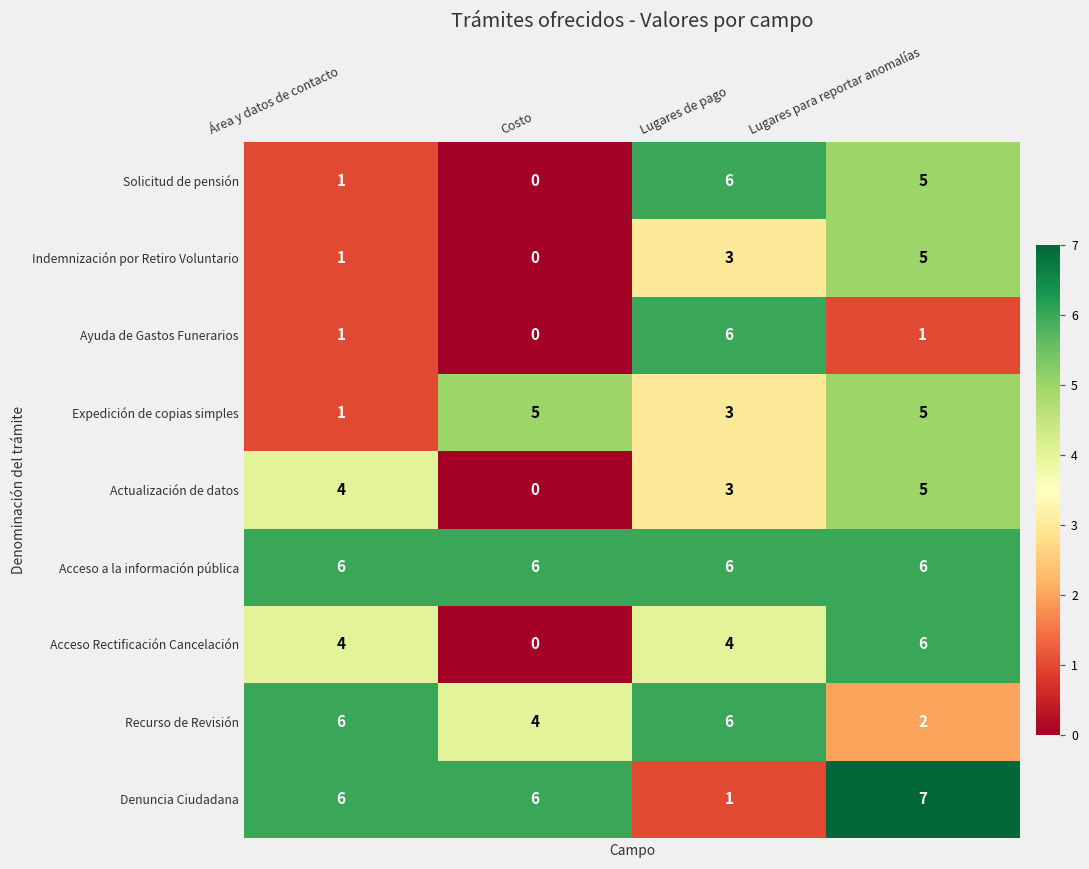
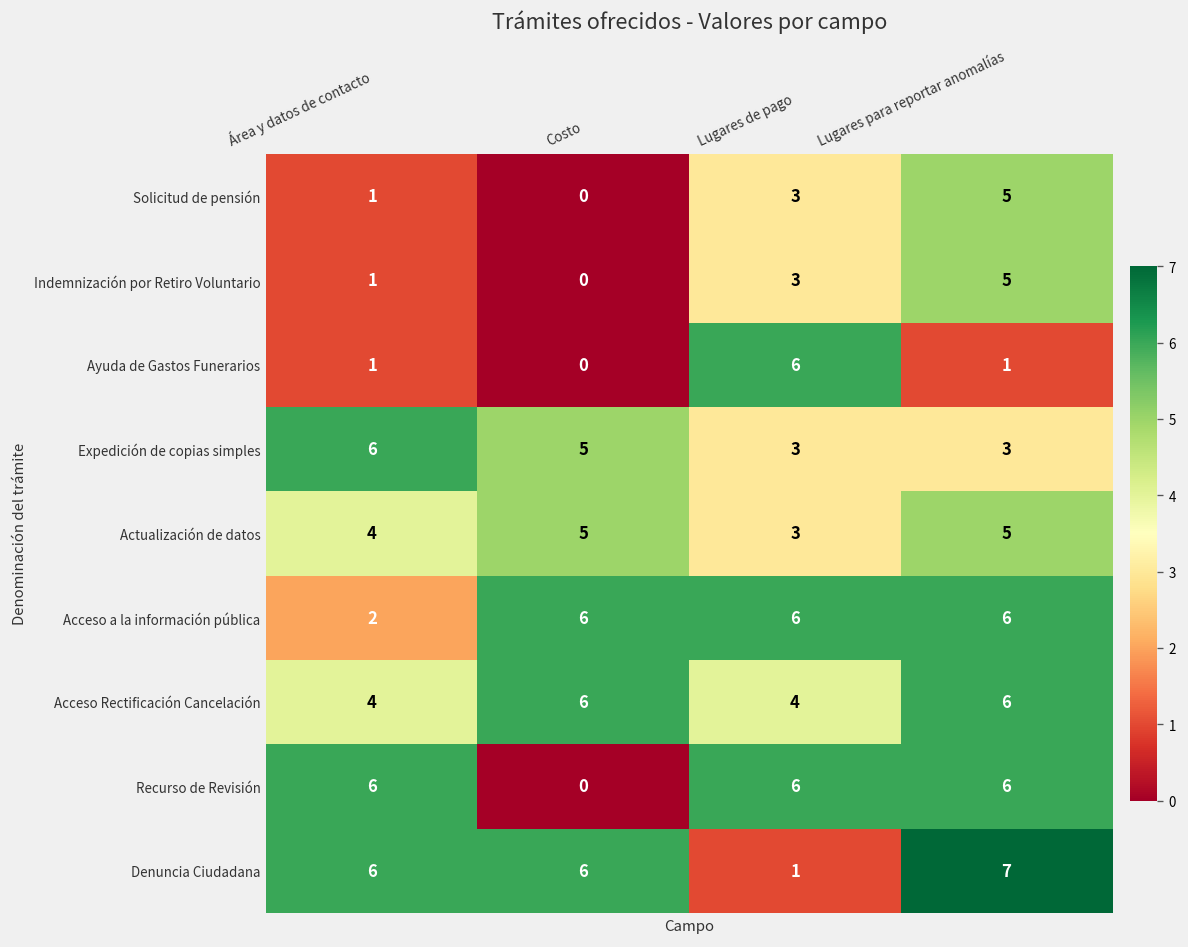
  {
    "Solicitud de pensión": {
      "Área y datos de contacto": 1,
      "Costo": 0,
-     "Lugares de pago": 6,
+     "Lugares de pago": 3,
      "Lugares para reportar anomalías": 5
    },
    "Indemnización por Retiro Voluntario": {
      "Área y datos de contacto": 1,
      "Costo": 0,
      "Lugares de pago": 3,
      "Lugares para reportar anomalías": 5
    },
    "Ayuda de Gastos Funerarios": {
      "Área y datos de contacto": 1,
      "Costo": 0,
      "Lugares de pago": 6,
      "Lugares para reportar anomalías": 1
    },
    "Expedición de copias simples": {
-     "Área y datos de contacto": 1,
+     "Área y datos de contacto": 6,
      "Costo": 5,
      "Lugares de pago": 3,
-     "Lugares para reportar anomalías": 5
+     "Lugares para reportar anomalías": 3
    },
    "Actualización de datos": {
      "Área y datos de contacto": 4,
-     "Costo": 0,
+     "Costo": 5,
      "Lugares de pago": 3,
      "Lugares para reportar anomalías": 5
    },
    "Acceso a la información pública": {
-     "Área y datos de contacto": 6,
+     "Área y datos de contacto": 2,
      "Costo": 6,
      "Lugares de pago": 6,
      "Lugares para reportar anomalías": 6
    },
    "Acceso Rectificación Cancelación": {
      "Área y datos de contacto": 4,
-     "Costo": 0,
+     "Costo": 6,
      "Lugares de pago": 4,
      "Lugares para reportar anomalías": 6
    },
    "Recurso de Revisión": {
      "Área y datos de contacto": 6,
-     "Costo": 4,
+     "Costo": 0,
      "Lugares de pago": 6,
-     "Lugares para reportar anomalías": 2
+     "Lugares para reportar anomalías": 6
    },
    "Denuncia Ciudadana": {
      "Área y datos de contacto": 6,
      "Costo": 6,
      "Lugares de pago": 1,
      "Lugares para reportar anomalías": 7
    }
  }
